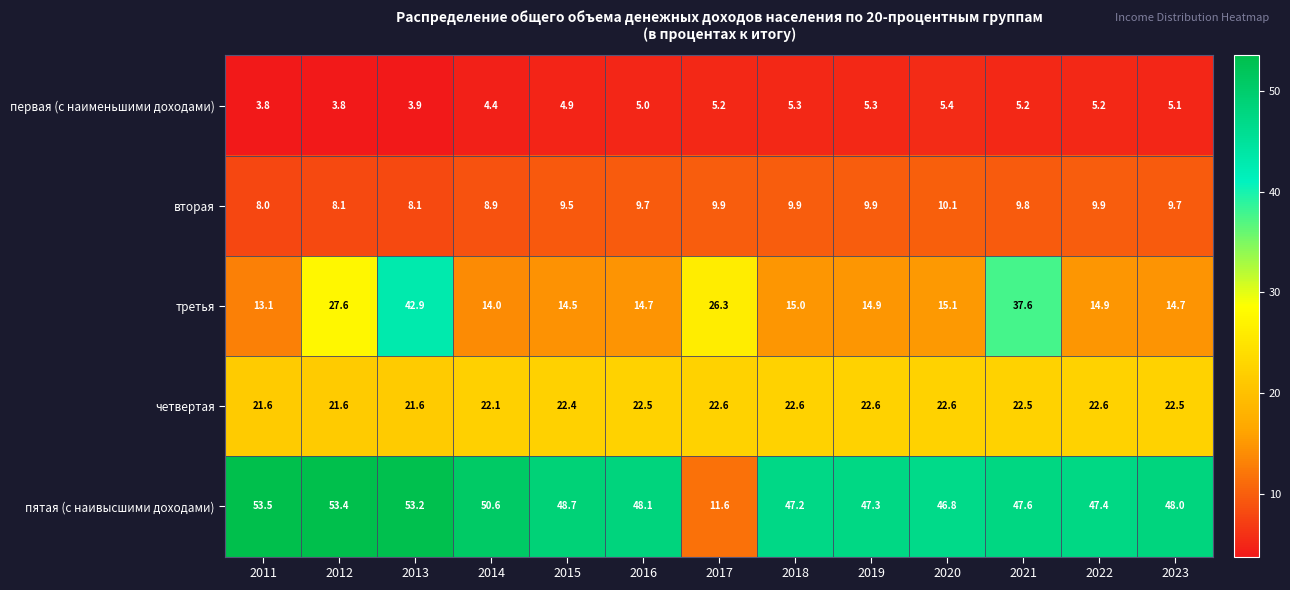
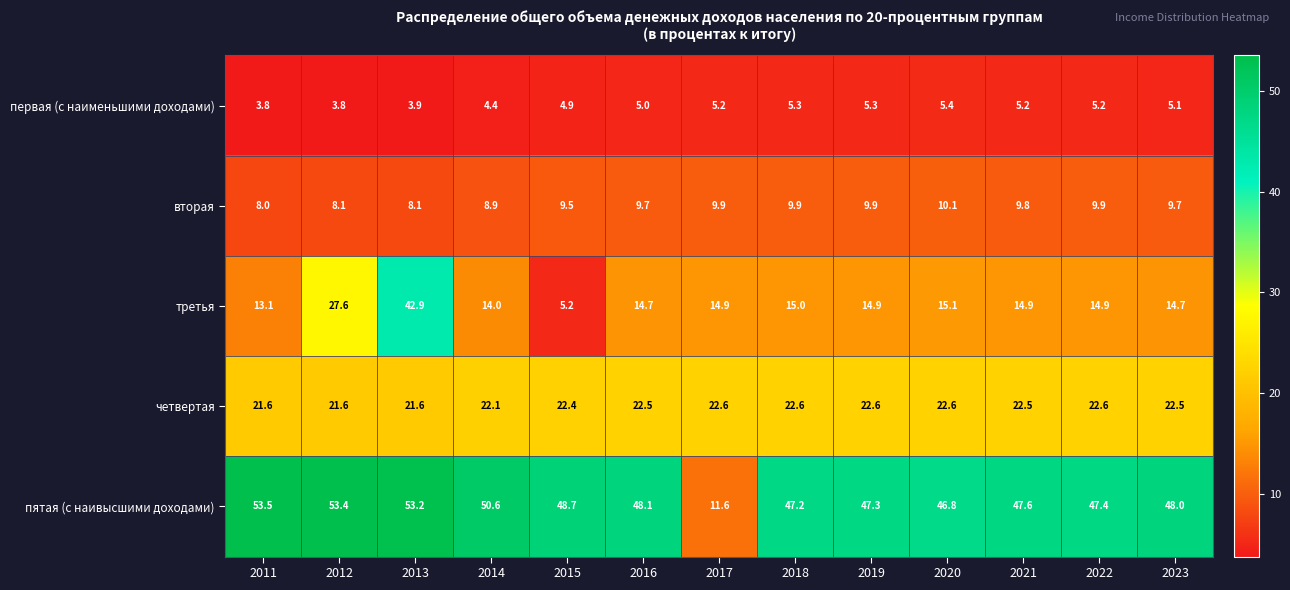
  {
    "первая (с наименьшими доходами)": {
      "2011": 3.8,
      "2012": 3.8,
      "2013": 3.9,
      "2014": 4.4,
      "2015": 4.9,
      "2016": 5.0,
      "2017": 5.2,
      "2018": 5.3,
      "2019": 5.3,
      "2020": 5.4,
      "2021": 5.2,
      "2022": 5.2,
      "2023": 5.1
    },
    "вторая": {
      "2011": 8.0,
      "2012": 8.1,
      "2013": 8.1,
      "2014": 8.9,
      "2015": 9.5,
      "2016": 9.7,
      "2017": 9.9,
      "2018": 9.9,
      "2019": 9.9,
      "2020": 10.1,
      "2021": 9.8,
      "2022": 9.9,
      "2023": 9.7
    },
    "третья": {
      "2011": 13.1,
      "2012": 27.6,
      "2013": 42.9,
      "2014": 14.0,
-     "2015": 14.5,
+     "2015": 5.2,
      "2016": 14.7,
-     "2017": 26.3,
+     "2017": 14.9,
      "2018": 15.0,
      "2019": 14.9,
      "2020": 15.1,
-     "2021": 37.6,
+     "2021": 14.9,
      "2022": 14.9,
      "2023": 14.7
    },
    "четвертая": {
      "2011": 21.6,
      "2012": 21.6,
      "2013": 21.6,
      "2014": 22.1,
      "2015": 22.4,
      "2016": 22.5,
      "2017": 22.6,
      "2018": 22.6,
      "2019": 22.6,
      "2020": 22.6,
      "2021": 22.5,
      "2022": 22.6,
      "2023": 22.5
    },
    "пятая (с наивысшими доходами)": {
      "2011": 53.5,
      "2012": 53.4,
      "2013": 53.2,
      "2014": 50.6,
      "2015": 48.7,
      "2016": 48.1,
      "2017": 11.6,
      "2018": 47.2,
      "2019": 47.3,
      "2020": 46.8,
      "2021": 47.6,
      "2022": 47.4,
      "2023": 48.0
    }
  }
